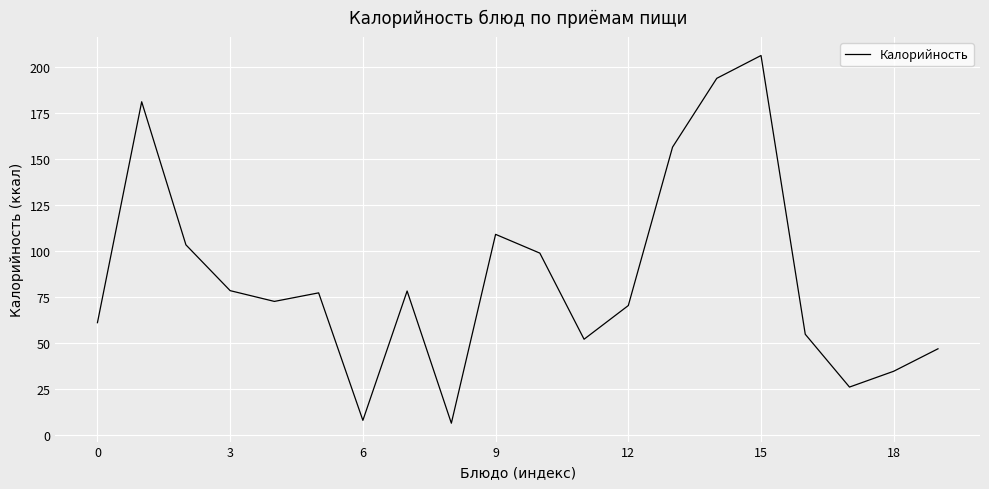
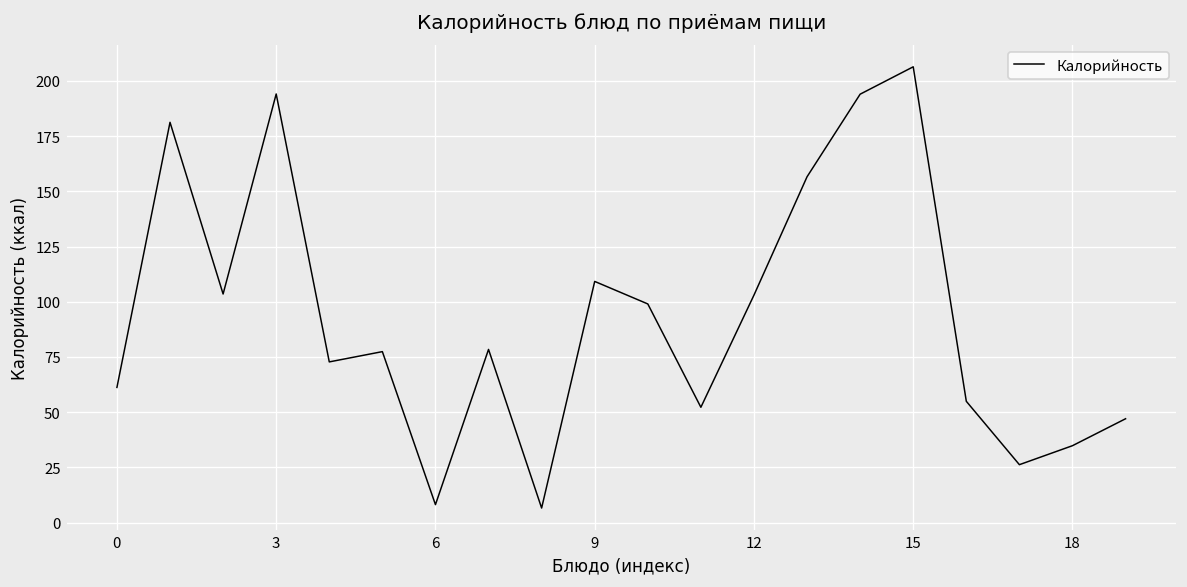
  {
    "0": 61,
-   "3": 79,
+   "3": 194,
    "6": 8,
    "9": 109,
-   "12": 71,
+   "12": 103,
    "15": 206,
    "18": 35
  }
